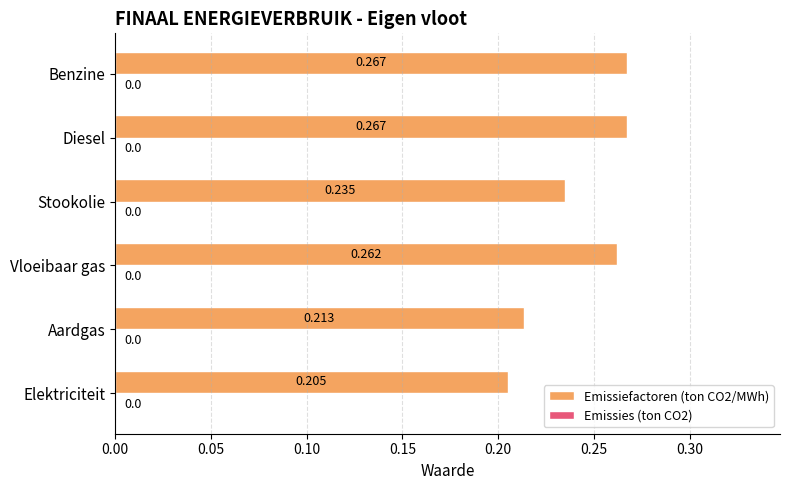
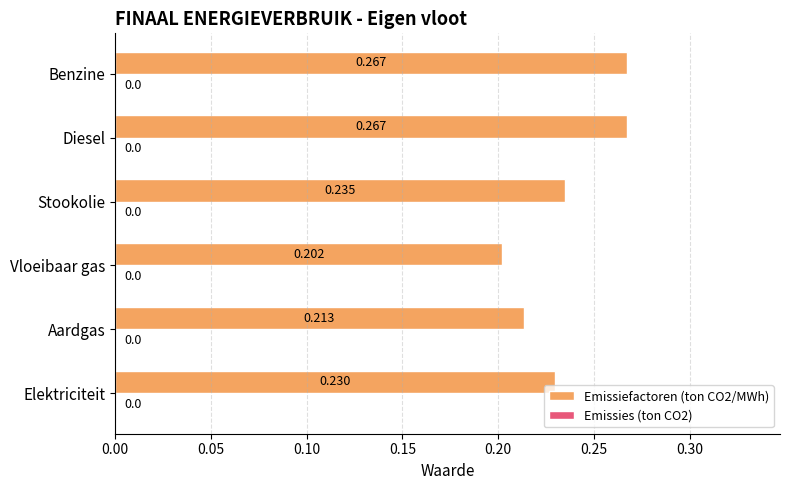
  {
    "Emissiefactoren (ton CO2/MWh)": {
      "Benzine": 0.267,
      "Diesel": 0.267,
      "Stookolie": 0.235,
-     "Vloeibaar gas": 0.262,
+     "Vloeibaar gas": 0.202,
      "Aardgas": 0.213,
-     "Elektriciteit": 0.205
+     "Elektriciteit": 0.230
    },
    "Emissies (ton CO2)": {
      "Benzine": 0.0,
      "Diesel": 0.0,
      "Stookolie": 0.0,
      "Vloeibaar gas": 0.0,
      "Aardgas": 0.0,
      "Elektriciteit": 0.0
    }
  }
